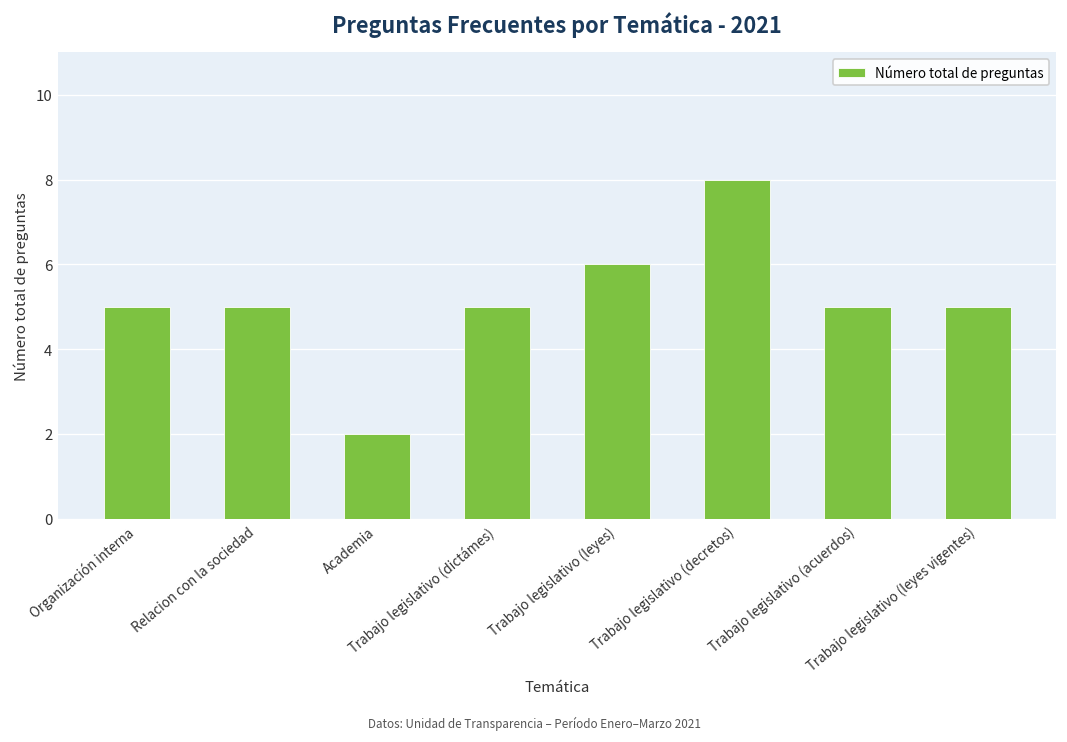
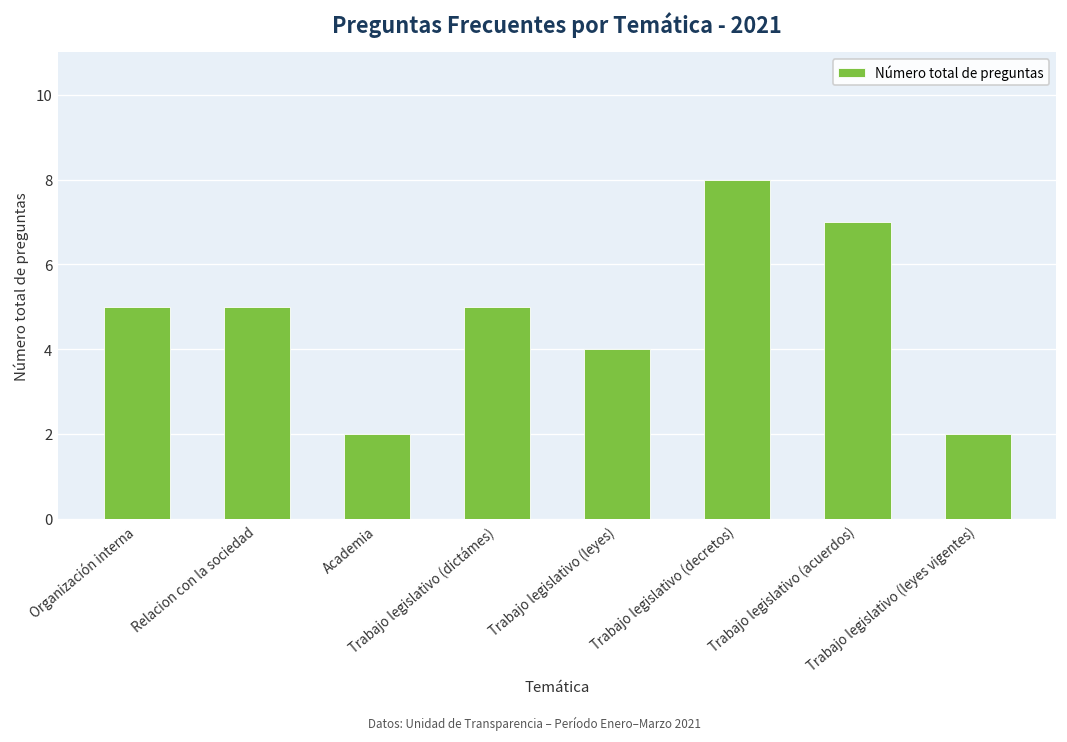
  {
    "Organización interna": 5,
    "Relacion con la sociedad": 5,
    "Academia": 2,
    "Trabajo legislativo (dictámes)": 5,
-   "Trabajo legislativo (leyes)": 6,
+   "Trabajo legislativo (leyes)": 4,
    "Trabajo legislativo (decretos)": 8,
-   "Trabajo legislativo (acuerdos)": 5,
-   "Trabajo legislativo (leyes vigentes)": 5
+   "Trabajo legislativo (acuerdos)": 7,
+   "Trabajo legislativo (leyes vigentes)": 2
  }
